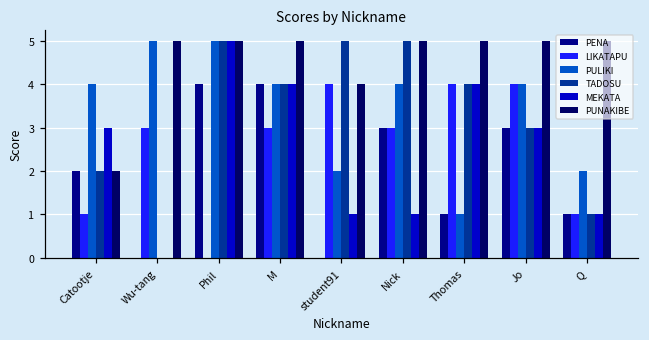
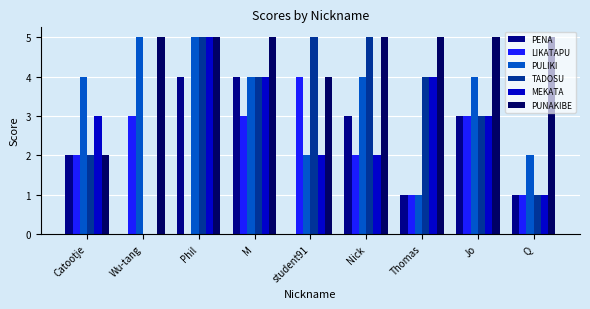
  {
    "LIKATAPU": {
-     "Catootje": 1,
+     "Catootje": 2,
      "Wu-tang": 3,
      "Phil": 0,
      "M": 3,
      "student91": 4,
-     "Nick": 3,
-     "Thomas": 4,
-     "Jo": 4,
+     "Nick": 2,
+     "Thomas": 1,
+     "Jo": 3,
      "Q": 1
    },
    "PULIKI": {
      "Catootje": 4,
      "Wu-tang": 5,
      "Phil": 5,
      "M": 4,
      "student91": 2,
      "Nick": 4,
      "Thomas": 1,
      "Jo": 4,
      "Q": 2
    },
    "MEKATA": {
      "Catootje": 3,
      "Wu-tang": 0,
      "Phil": 5,
      "M": 4,
-     "student91": 1,
-     "Nick": 1,
+     "student91": 2,
+     "Nick": 2,
      "Thomas": 4,
      "Jo": 3,
      "Q": 1
    }
  }
